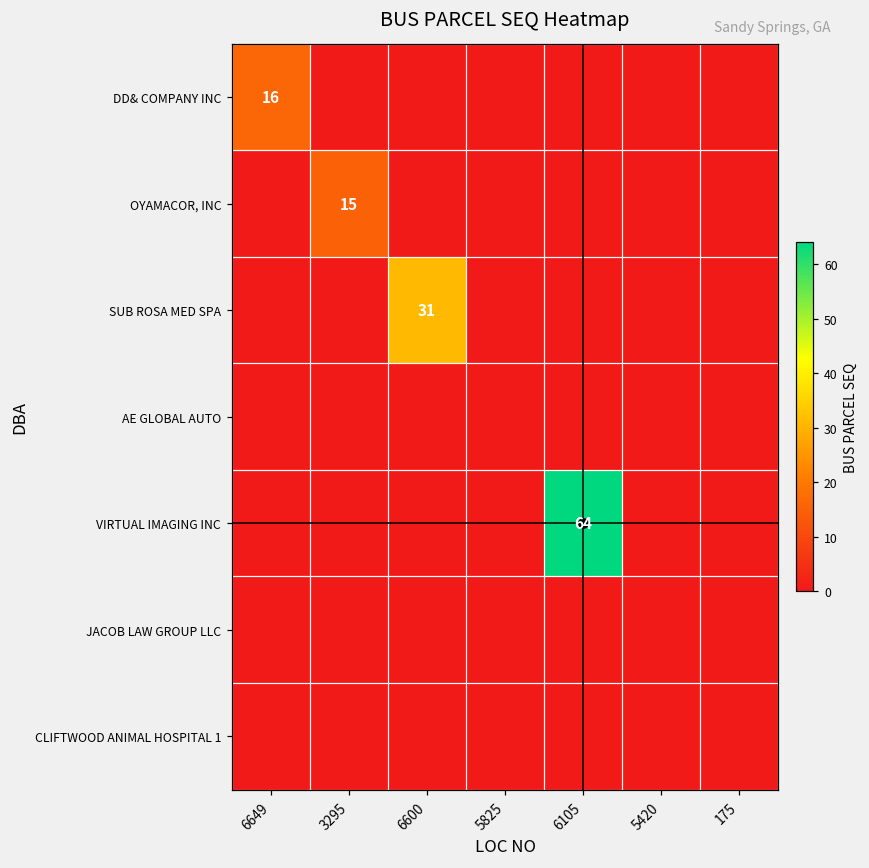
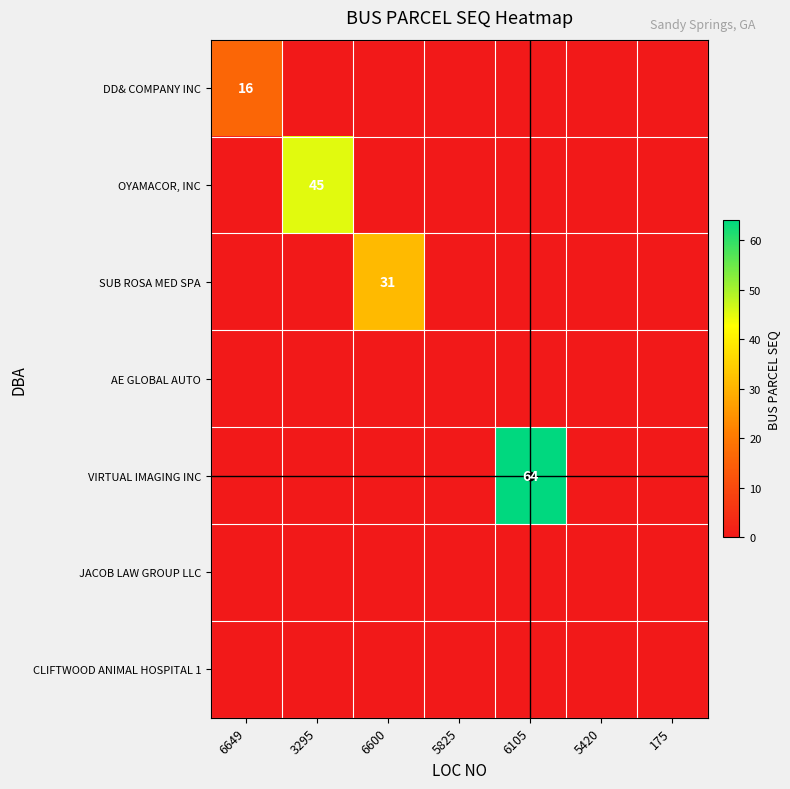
  {
    "DD& COMPANY INC": {
      "6649": 16
    },
    "OYAMACOR, INC": {
-     "3295": 15
+     "3295": 45
    },
    "SUB ROSA MED SPA": {
      "6600": 31
    }
  }
